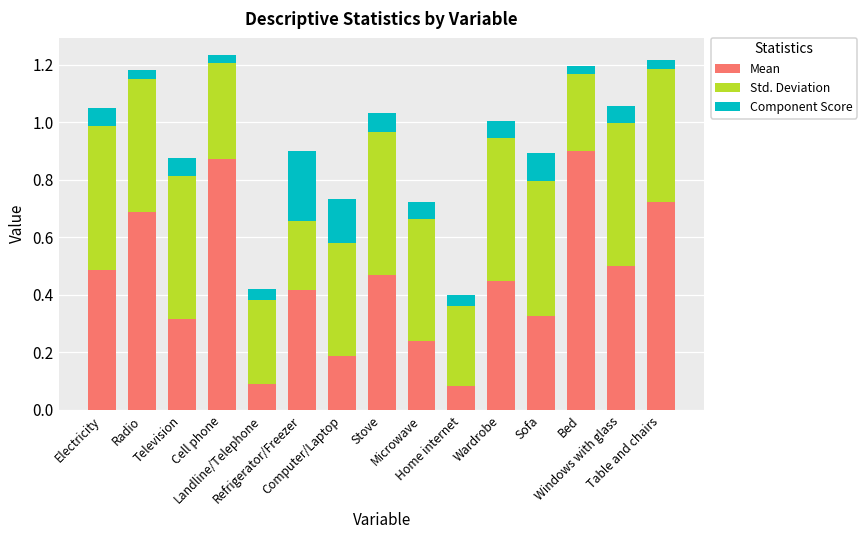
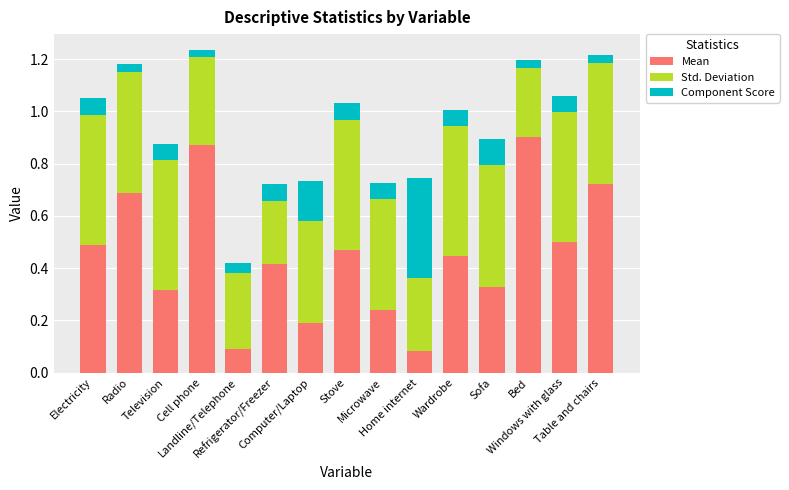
  {
    "Mean": {
      "Electricity": 0.49,
      "Radio": 0.69,
      "Television": 0.32,
      "Cell phone": 0.87,
      "Landline/Telephone": 0.09,
      "Refrigerator/Freezer": 0.42,
      "Computer/Laptop": 0.19,
      "Stove": 0.47,
      "Microwave": 0.24,
      "Home internet": 0.08,
      "Wardrobe": 0.45,
      "Sofa": 0.33,
      "Bed": 0.90,
      "Windows with glass": 0.50,
      "Table and chairs": 0.72
    },
    "Std. Deviation": {
      "Electricity": 0.50,
      "Radio": 0.46,
      "Television": 0.50,
      "Cell phone": 0.33,
      "Landline/Telephone": 0.29,
      "Refrigerator/Freezer": 0.24,
      "Computer/Laptop": 0.39,
      "Stove": 0.50,
      "Microwave": 0.43,
      "Home internet": 0.28,
      "Wardrobe": 0.50,
      "Sofa": 0.47,
      "Bed": 0.27,
      "Windows with glass": 0.50,
      "Table and chairs": 0.46
    },
    "Component Score": {
      "Electricity": 0.06,
      "Radio": 0.03,
      "Television": 0.06,
      "Cell phone": 0.03,
      "Landline/Telephone": 0.04,
-     "Refrigerator/Freezer": 0.24,
+     "Refrigerator/Freezer": 0.07,
      "Computer/Laptop": 0.15,
      "Stove": 0.07,
      "Microwave": 0.06,
-     "Home internet": 0.04,
+     "Home internet": 0.38,
      "Wardrobe": 0.06,
      "Sofa": 0.10,
      "Bed": 0.03,
      "Windows with glass": 0.06,
      "Table and chairs": 0.03
    }
  }
